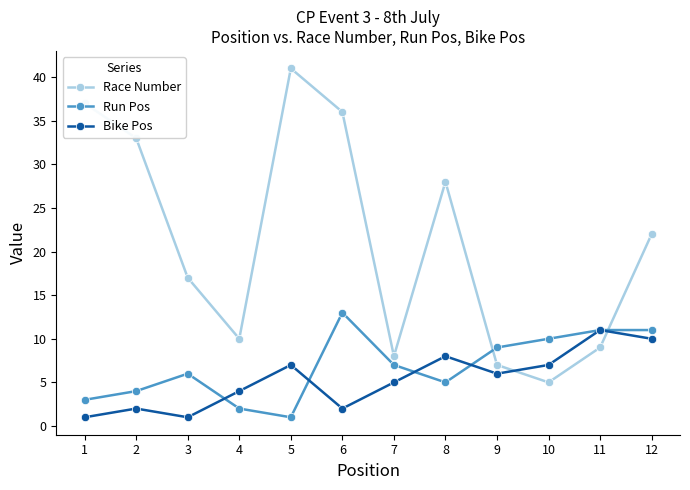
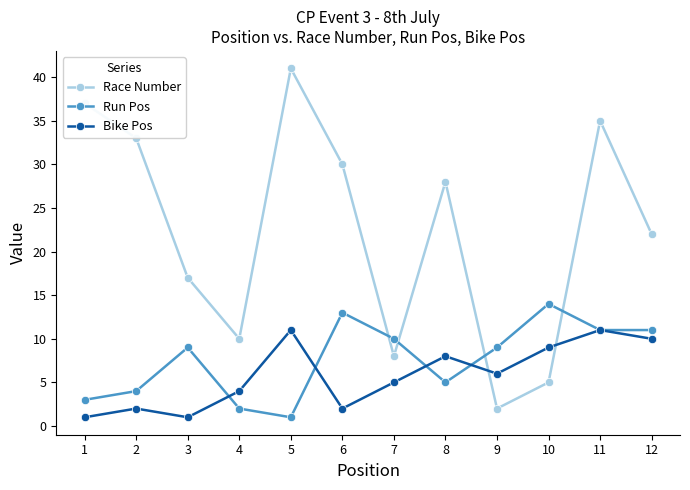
  {
    "Race Number": {
      "2": 33,
      "3": 17,
      "4": 10,
      "5": 41,
-     "6": 36,
+     "6": 30,
      "7": 8,
      "8": 28,
-     "9": 7,
+     "9": 2,
      "10": 5,
-     "11": 9,
+     "11": 35,
      "12": 22
    },
    "Run Pos": {
      "1": 3,
      "2": 4,
-     "3": 6,
+     "3": 9,
      "4": 2,
      "5": 1,
      "6": 13,
-     "7": 7,
+     "7": 10,
      "8": 5,
      "9": 9,
-     "10": 10,
+     "10": 14,
      "12": 11
    },
    "Bike Pos": {
      "1": 1,
      "2": 2,
      "3": 1,
      "4": 4,
-     "5": 7,
+     "5": 11,
      "6": 2,
      "7": 5,
      "8": 8,
      "9": 6,
-     "10": 7,
+     "10": 9,
      "12": 10
    }
  }
